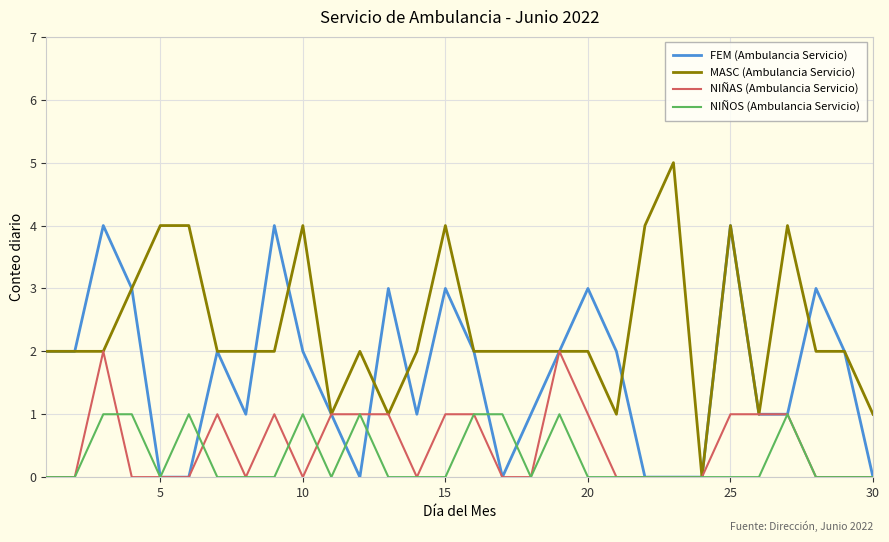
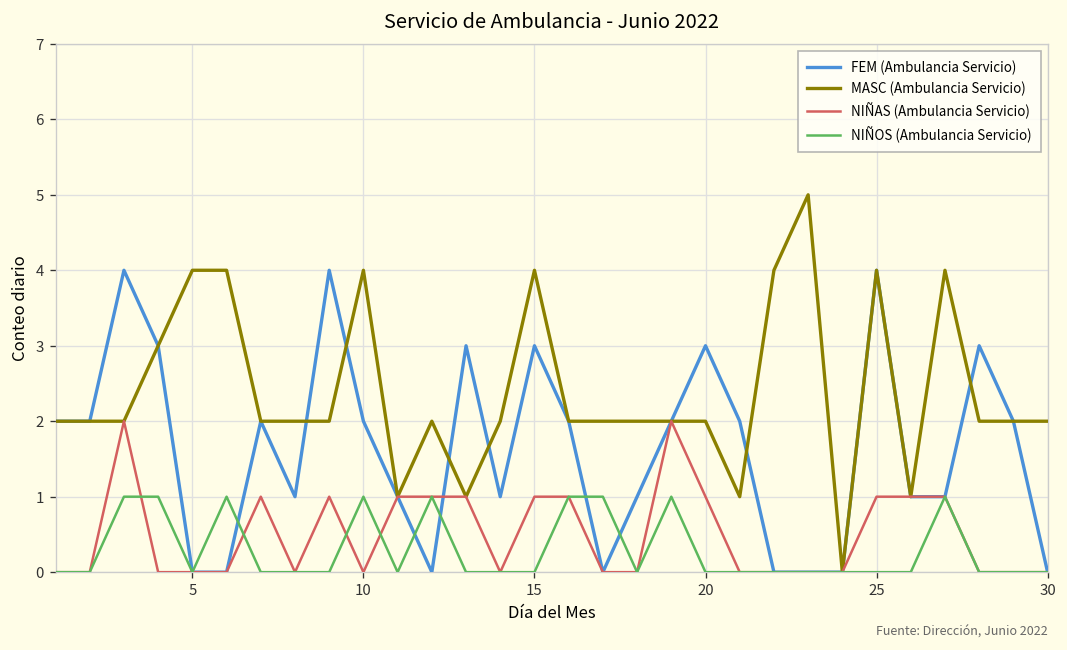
  {
    "FEM (Ambulancia Servicio)": {
      "10": 2,
      "15": 3,
      "20": 3
    },
    "MASC (Ambulancia Servicio)": {
      "5": 4,
      "10": 4,
      "15": 4,
      "20": 2,
-     "30": 1
+     "30": 2
    },
    "NIÑAS (Ambulancia Servicio)": {
      "10": 0,
      "15": 1,
      "20": 1,
      "25": 1
    },
    "NIÑOS (Ambulancia Servicio)": {
      "10": 1,
      "15": 0,
      "20": 0,
      "25": 0
    }
  }
